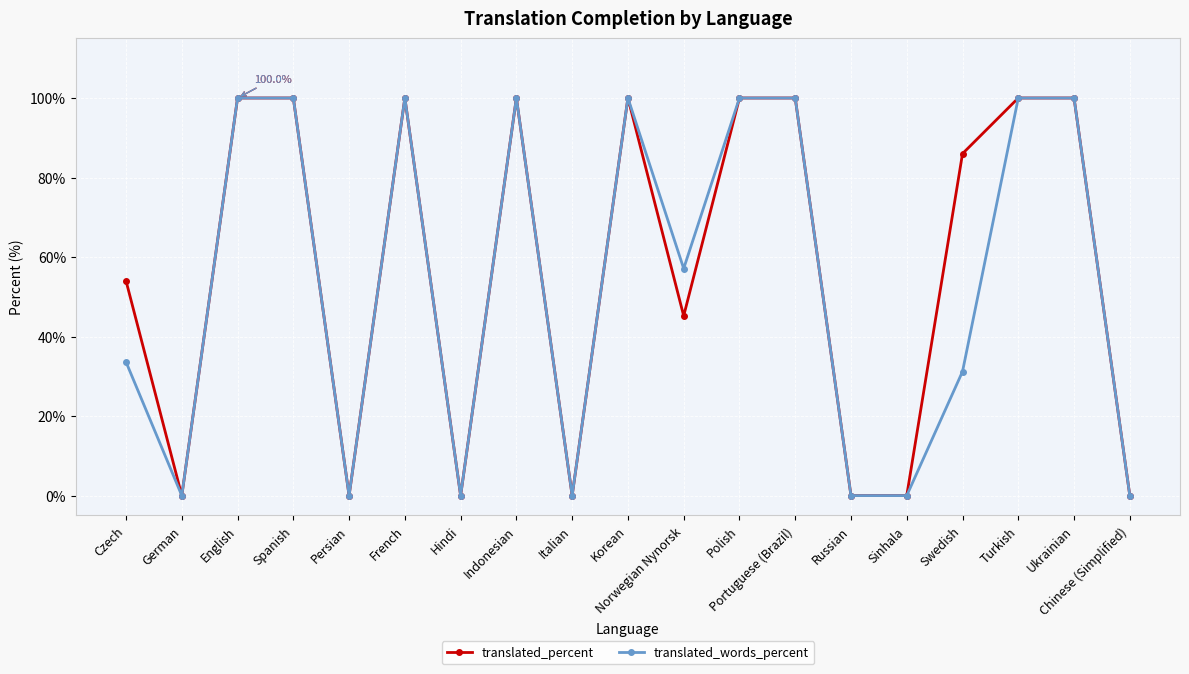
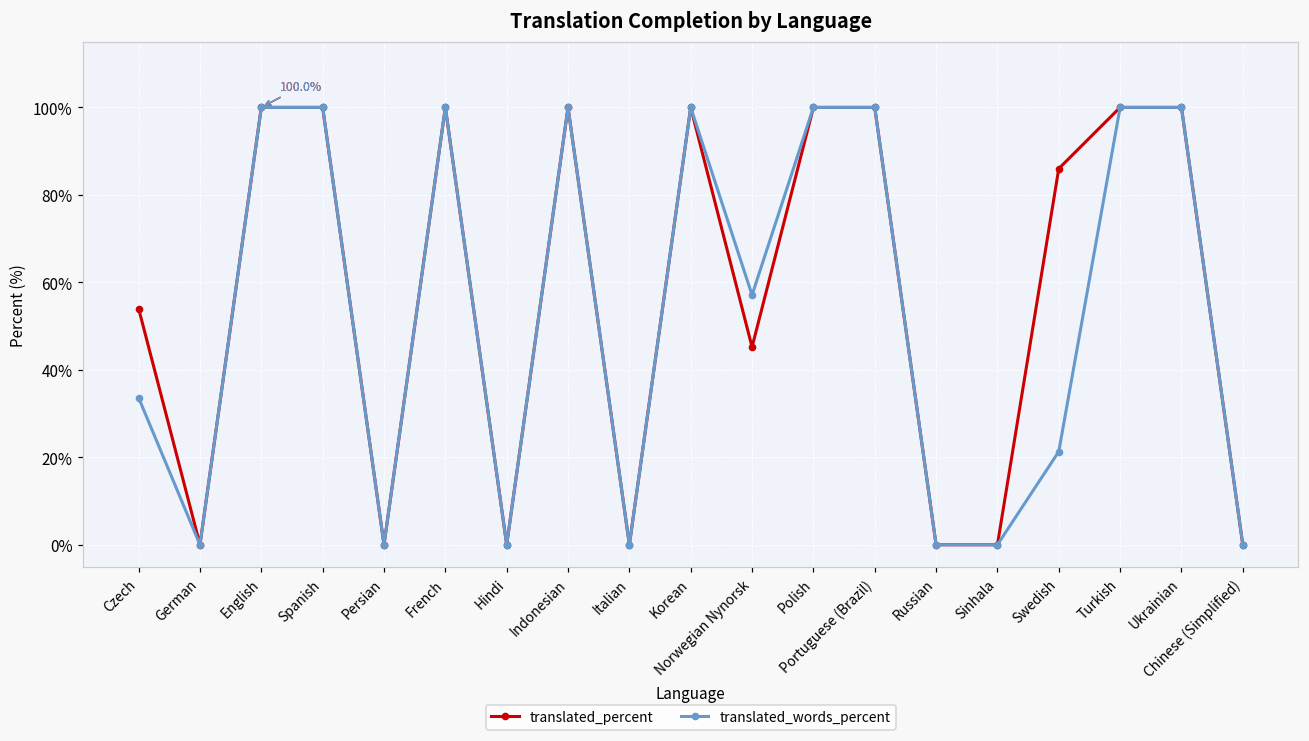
  {
    "translated_percent": {
      "Czech": "54%",
      "Norwegian Nynorsk": "45%",
      "Swedish": "86%"
    },
    "translated_words_percent": {
      "Czech": "34%",
      "Norwegian Nynorsk": "57%",
-     "Swedish": "31%"
+     "Swedish": "21%"
    }
  }
